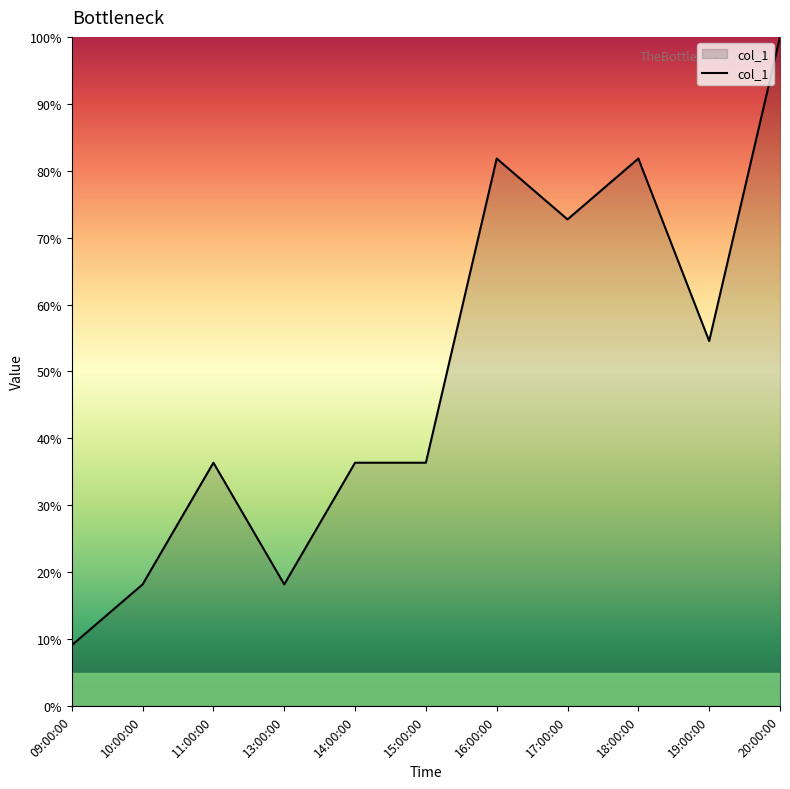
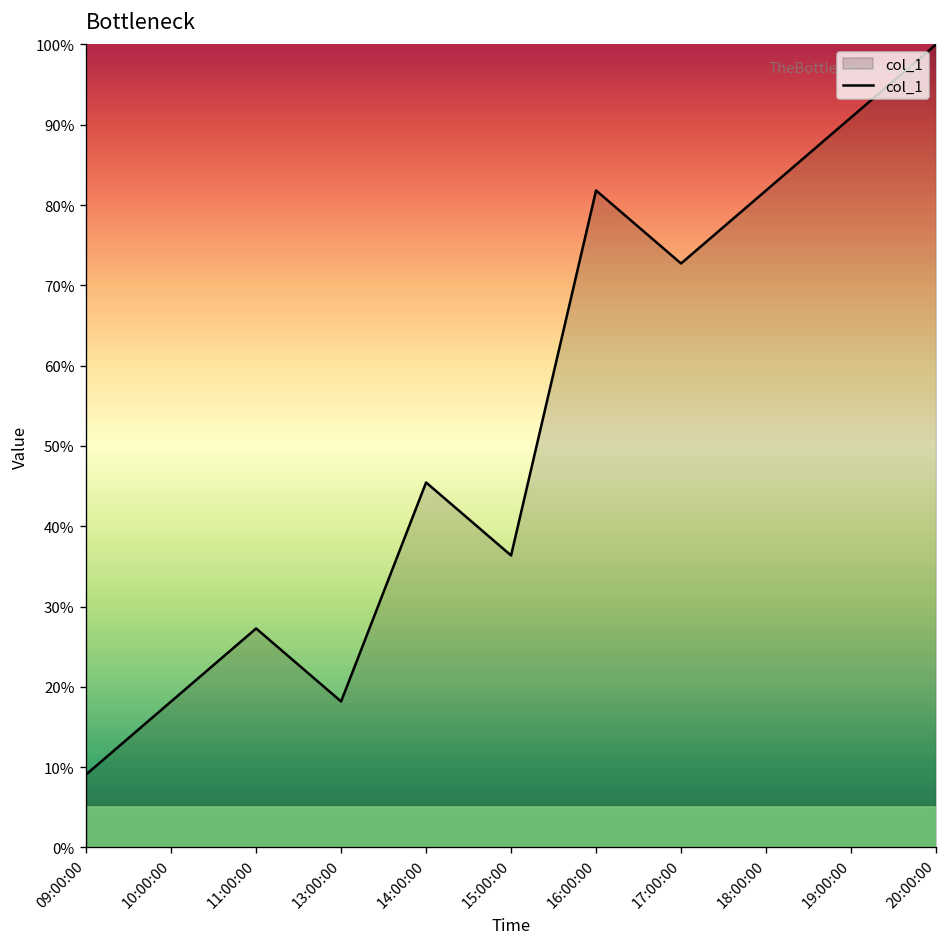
  {
    "09:00:00": "9%",
    "10:00:00": "18%",
-   "11:00:00": "36%",
+   "11:00:00": "27%",
    "13:00:00": "18%",
-   "14:00:00": "36%",
+   "14:00:00": "45%",
    "15:00:00": "36%",
    "16:00:00": "82%",
    "17:00:00": "73%",
    "18:00:00": "82%",
-   "19:00:00": "55%",
+   "19:00:00": "91%",
    "20:00:00": "100%"
  }
